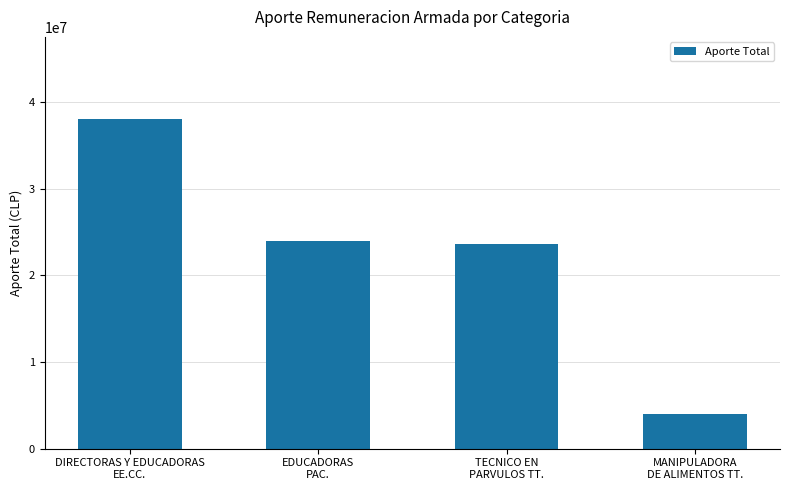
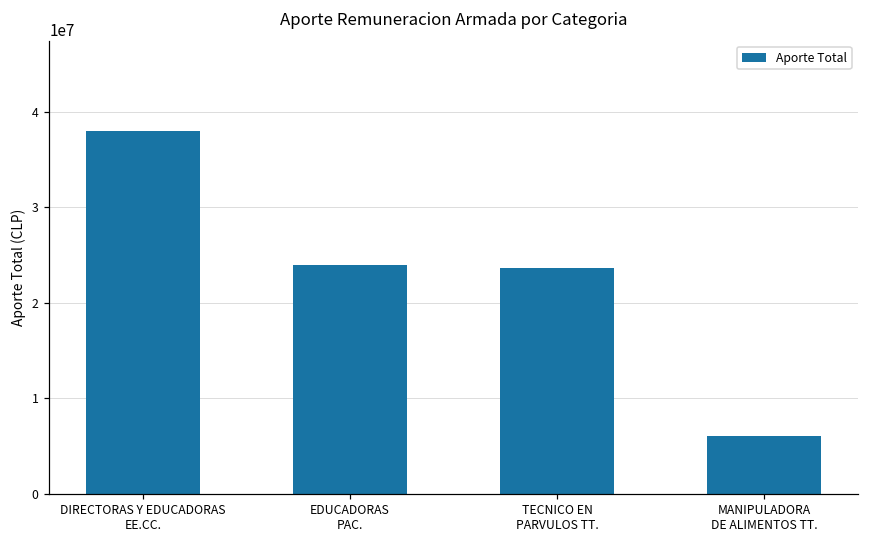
  {
    "DIRECTORAS Y EDUCADORAS EE.CC.": 38000000,
    "EDUCADORAS PAC.": 24000000,
    "TECNICO EN PARVULOS TT.": 24000000,
-   "MANIPULADORA DE ALIMENTOS TT.": 4000000
+   "MANIPULADORA DE ALIMENTOS TT.": 6000000
  }
